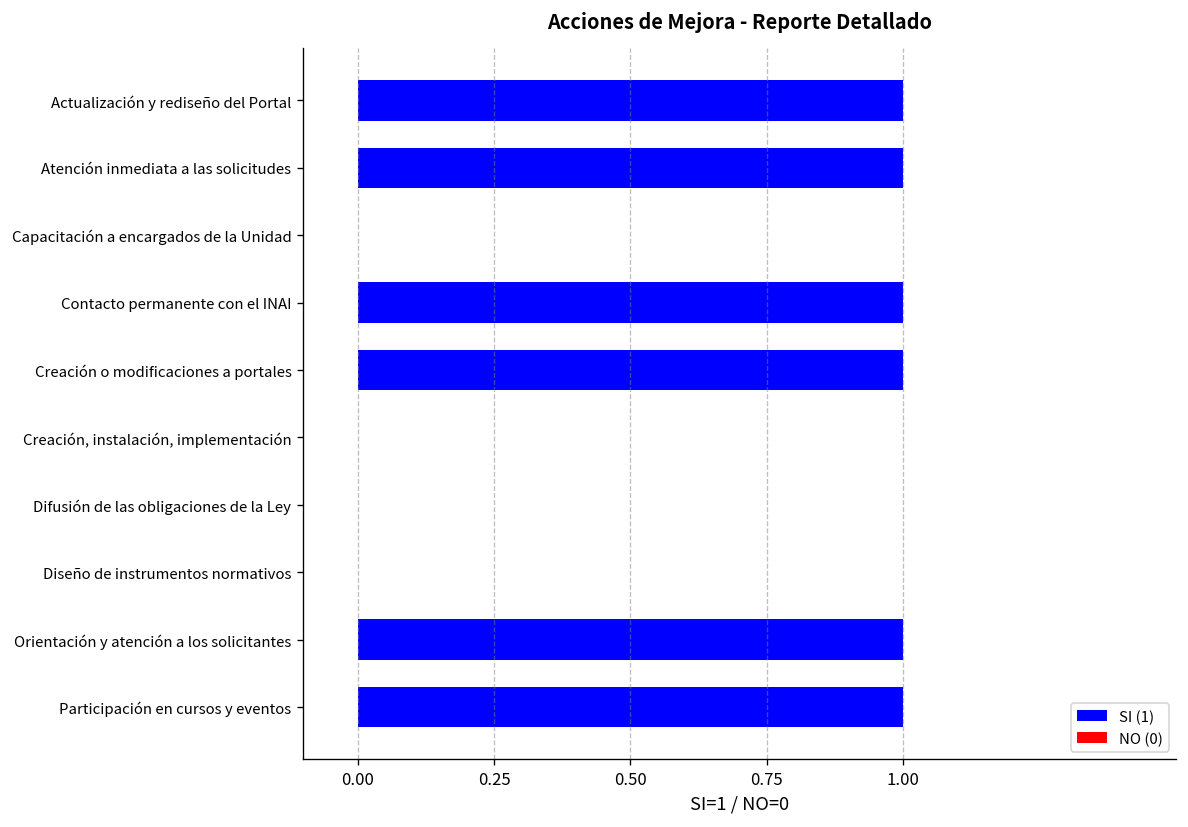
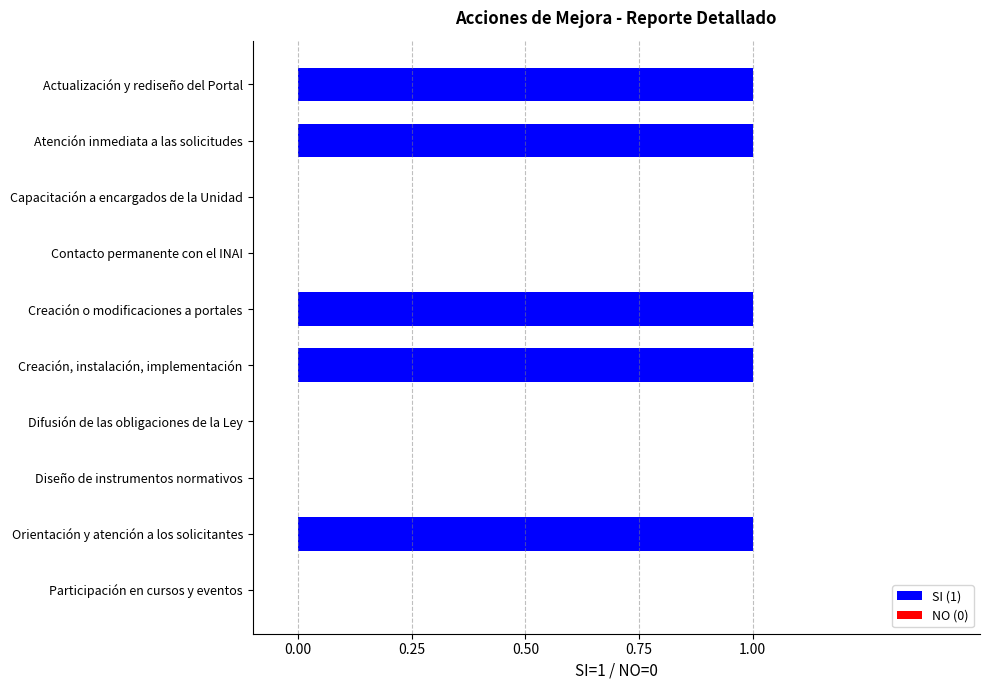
  {
    "Actualización y rediseño del Portal": 1,
    "Atención inmediata a las solicitudes": 1,
    "Capacitación a encargados de la Unidad": 0,
-   "Contacto permanente con el INAI": 1,
+   "Contacto permanente con el INAI": 0,
    "Creación o modificaciones a portales": 1,
-   "Creación, instalación, implementación": 0,
+   "Creación, instalación, implementación": 1,
    "Difusión de las obligaciones de la Ley": 0,
    "Diseño de instrumentos normativos": 0,
    "Orientación y atención a los solicitantes": 1,
-   "Participación en cursos y eventos": 1
+   "Participación en cursos y eventos": 0
  }
